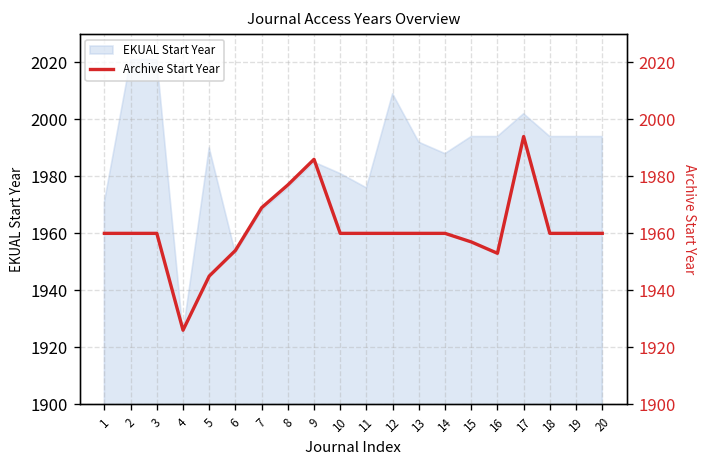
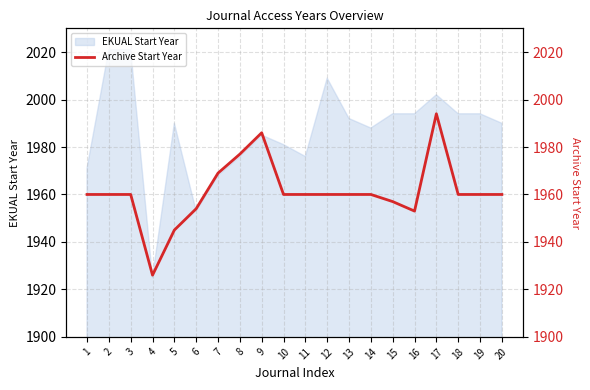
  {
    "EKUAL Start Year": {
      "1": 1971,
      "4": 1925,
      "5": 1990,
      "6": 1953,
      "7": 1968,
      "8": 1976,
      "9": 1985,
      "10": 1981,
      "11": 1976,
      "12": 2009,
      "13": 1992,
      "14": 1988,
      "15": 1994,
      "16": 1994,
      "17": 2002,
      "18": 1994,
      "19": 1994,
-     "20": 1994
+     "20": 1990
    },
    "Archive Start Year": {
      "1": 1960,
      "2": 1960,
      "3": 1960,
      "4": 1926,
      "5": 1945,
      "6": 1954,
      "7": 1969,
      "8": 1977,
      "9": 1986,
      "10": 1960,
      "11": 1960,
      "12": 1960,
      "13": 1960,
      "14": 1960,
      "15": 1957,
      "16": 1953,
      "17": 1994,
      "18": 1960,
      "19": 1960,
      "20": 1960
    }
  }
